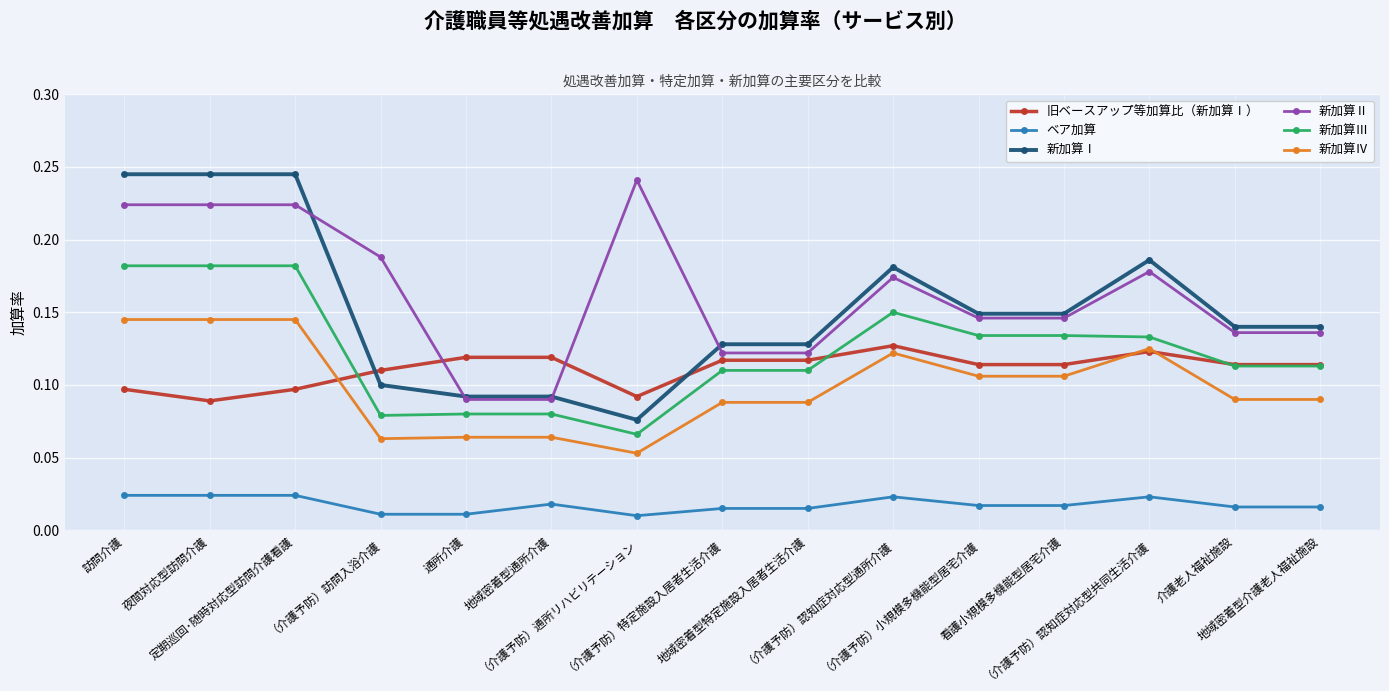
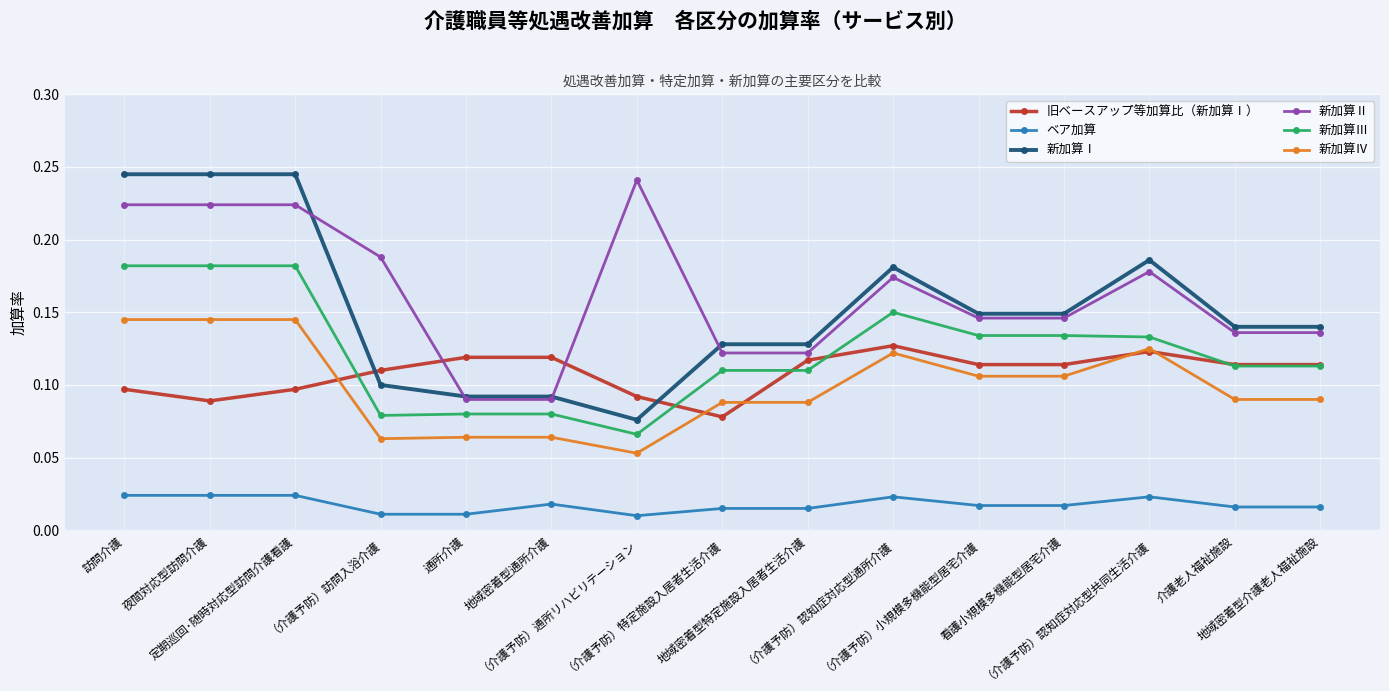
  {
    "旧ベースアップ等加算比（新加算Ⅰ）": {
      "訪問介護": 0.097,
      "夜間対応型訪問介護": 0.089,
      "定期巡回･随時対応型訪問介護看護": 0.097,
      "（介護予防）訪問入浴介護": 0.110,
      "通所介護": 0.119,
      "地域密着型通所介護": 0.119,
      "（介護予防）通所リハビリテーション": 0.092,
-     "（介護予防）特定施設入居者生活介護": 0.117,
+     "（介護予防）特定施設入居者生活介護": 0.078,
      "地域密着型特定施設入居者生活介護": 0.117,
      "（介護予防）認知症対応型通所介護": 0.127,
      "（介護予防）小規模多機能型居宅介護": 0.114,
      "看護小規模多機能型居宅介護": 0.114,
      "（介護予防）認知症対応型共同生活介護": 0.123
    },
    "ベア加算": {
      "訪問介護": 0.024,
      "夜間対応型訪問介護": 0.024,
      "定期巡回･随時対応型訪問介護看護": 0.024,
      "（介護予防）訪問入浴介護": 0.011,
      "通所介護": 0.011,
      "地域密着型通所介護": 0.018,
      "（介護予防）通所リハビリテーション": 0.010,
      "（介護予防）特定施設入居者生活介護": 0.015,
      "地域密着型特定施設入居者生活介護": 0.015,
      "（介護予防）認知症対応型通所介護": 0.023,
      "（介護予防）小規模多機能型居宅介護": 0.017,
      "看護小規模多機能型居宅介護": 0.017,
      "（介護予防）認知症対応型共同生活介護": 0.023,
      "介護老人福祉施設": 0.016,
      "地域密着型介護老人福祉施設": 0.016
    },
    "新加算Ⅰ": {
      "訪問介護": 0.245,
      "夜間対応型訪問介護": 0.245,
      "定期巡回･随時対応型訪問介護看護": 0.245,
      "（介護予防）訪問入浴介護": 0.100,
      "通所介護": 0.092,
      "地域密着型通所介護": 0.092,
      "（介護予防）通所リハビリテーション": 0.076,
      "（介護予防）特定施設入居者生活介護": 0.128,
      "地域密着型特定施設入居者生活介護": 0.128,
      "（介護予防）認知症対応型通所介護": 0.181,
      "（介護予防）小規模多機能型居宅介護": 0.149,
      "看護小規模多機能型居宅介護": 0.149,
      "（介護予防）認知症対応型共同生活介護": 0.186,
      "介護老人福祉施設": 0.140,
      "地域密着型介護老人福祉施設": 0.140
    },
    "新加算Ⅱ": {
      "訪問介護": 0.224,
      "夜間対応型訪問介護": 0.224,
      "定期巡回･随時対応型訪問介護看護": 0.224,
      "（介護予防）訪問入浴介護": 0.188,
      "通所介護": 0.090,
      "地域密着型通所介護": 0.090,
      "（介護予防）通所リハビリテーション": 0.241,
      "（介護予防）特定施設入居者生活介護": 0.122,
      "地域密着型特定施設入居者生活介護": 0.122,
      "（介護予防）認知症対応型通所介護": 0.174,
      "（介護予防）小規模多機能型居宅介護": 0.146,
      "看護小規模多機能型居宅介護": 0.146,
      "（介護予防）認知症対応型共同生活介護": 0.178,
      "介護老人福祉施設": 0.136,
      "地域密着型介護老人福祉施設": 0.136
    },
    "新加算Ⅲ": {
      "訪問介護": 0.182,
      "夜間対応型訪問介護": 0.182,
      "定期巡回･随時対応型訪問介護看護": 0.182,
      "（介護予防）訪問入浴介護": 0.079,
      "通所介護": 0.080,
      "地域密着型通所介護": 0.080,
      "（介護予防）通所リハビリテーション": 0.066,
      "（介護予防）特定施設入居者生活介護": 0.110,
      "地域密着型特定施設入居者生活介護": 0.110,
      "（介護予防）認知症対応型通所介護": 0.150,
      "（介護予防）小規模多機能型居宅介護": 0.134,
      "看護小規模多機能型居宅介護": 0.134,
      "（介護予防）認知症対応型共同生活介護": 0.133
    },
    "新加算Ⅳ": {
      "訪問介護": 0.145,
      "夜間対応型訪問介護": 0.145,
      "定期巡回･随時対応型訪問介護看護": 0.145,
      "（介護予防）訪問入浴介護": 0.063,
      "通所介護": 0.064,
      "地域密着型通所介護": 0.064,
      "（介護予防）通所リハビリテーション": 0.053,
      "（介護予防）特定施設入居者生活介護": 0.088,
      "地域密着型特定施設入居者生活介護": 0.088,
      "（介護予防）認知症対応型通所介護": 0.122,
      "（介護予防）小規模多機能型居宅介護": 0.106,
      "看護小規模多機能型居宅介護": 0.106,
      "（介護予防）認知症対応型共同生活介護": 0.125,
      "介護老人福祉施設": 0.090,
      "地域密着型介護老人福祉施設": 0.090
    }
  }
